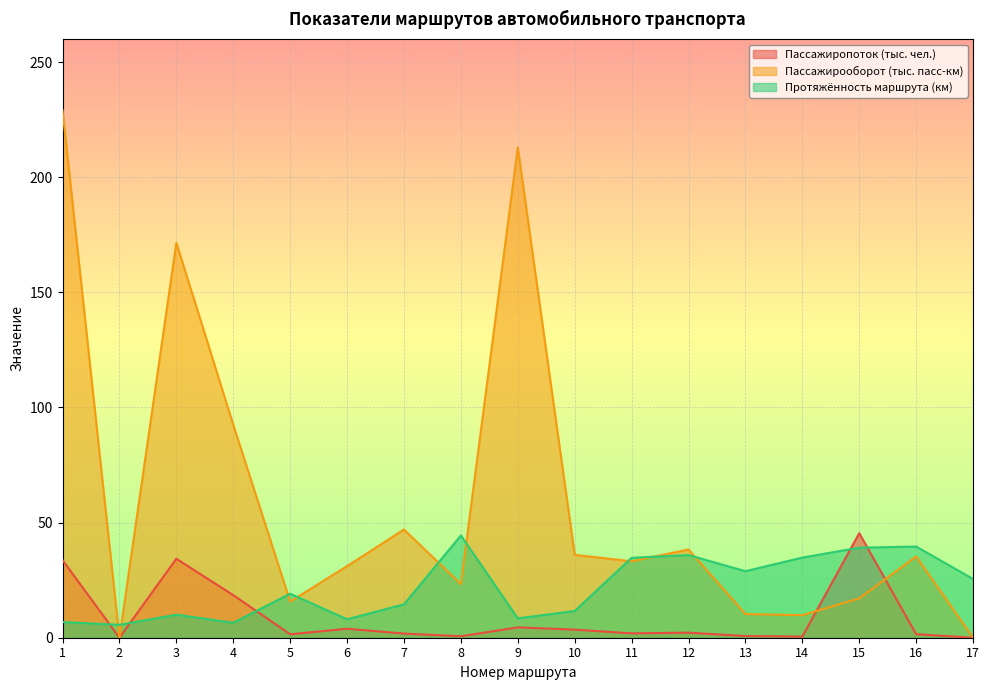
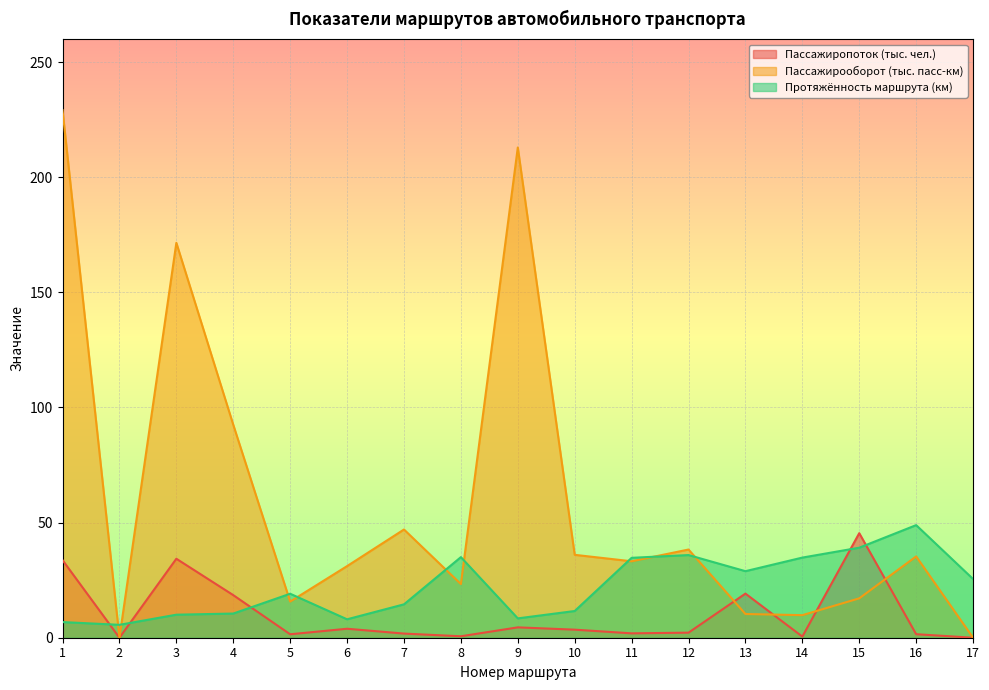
  {
    "Пассажиропоток (тыс. чел.)": {
      "1": 34,
      "3": 34,
      "4": 19,
      "5": 2,
      "6": 4,
      "7": 2,
      "8": 1,
      "9": 5,
      "10": 4,
      "11": 2,
      "12": 2,
-     "13": 1,
+     "13": 19,
      "14": 1,
      "15": 45,
      "16": 2
    },
    "Пассажирооборот (тыс. пасс-км)": {
      "1": 229,
      "3": 172,
      "4": 93,
      "5": 16,
      "6": 31,
      "7": 47,
      "8": 23,
      "9": 213,
      "10": 36,
      "11": 33,
      "12": 38,
      "13": 10,
      "14": 10,
      "15": 17,
      "16": 35
    },
    "Протяжённость маршрута (км)": {
      "1": 7,
      "2": 6,
      "3": 10,
-     "4": 7,
+     "4": 11,
      "5": 19,
      "6": 8,
      "7": 15,
-     "8": 44,
+     "8": 35,
      "9": 8,
      "10": 12,
      "11": 35,
      "12": 36,
      "13": 29,
      "14": 35,
      "15": 39,
-     "16": 40,
+     "16": 49,
      "17": 26
    }
  }
